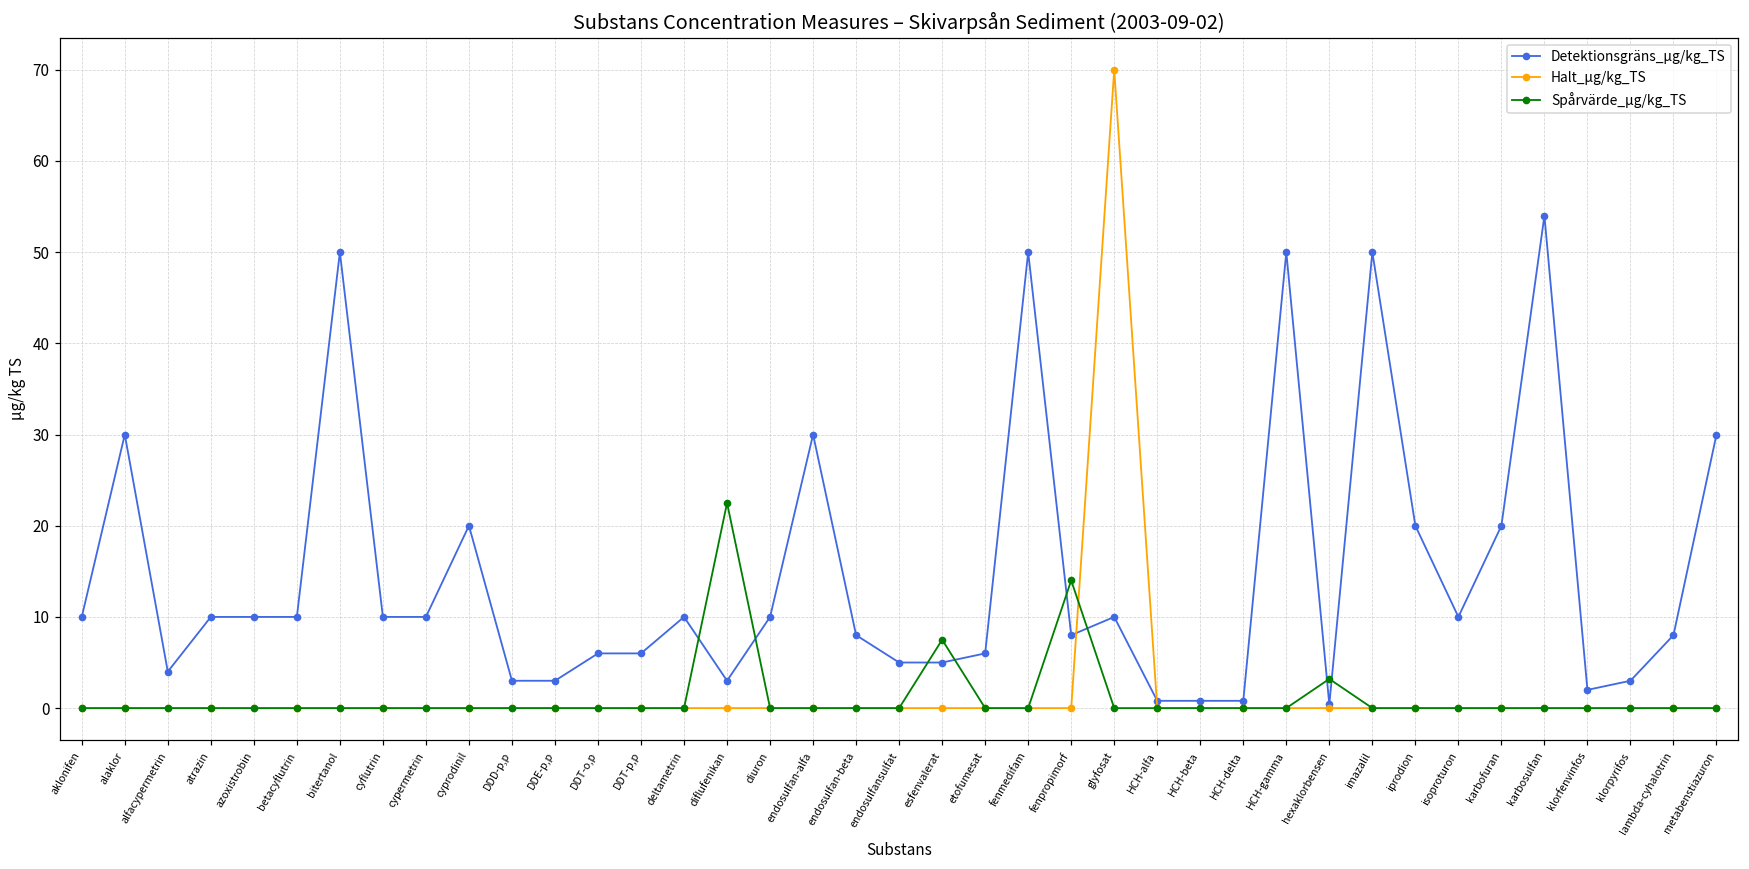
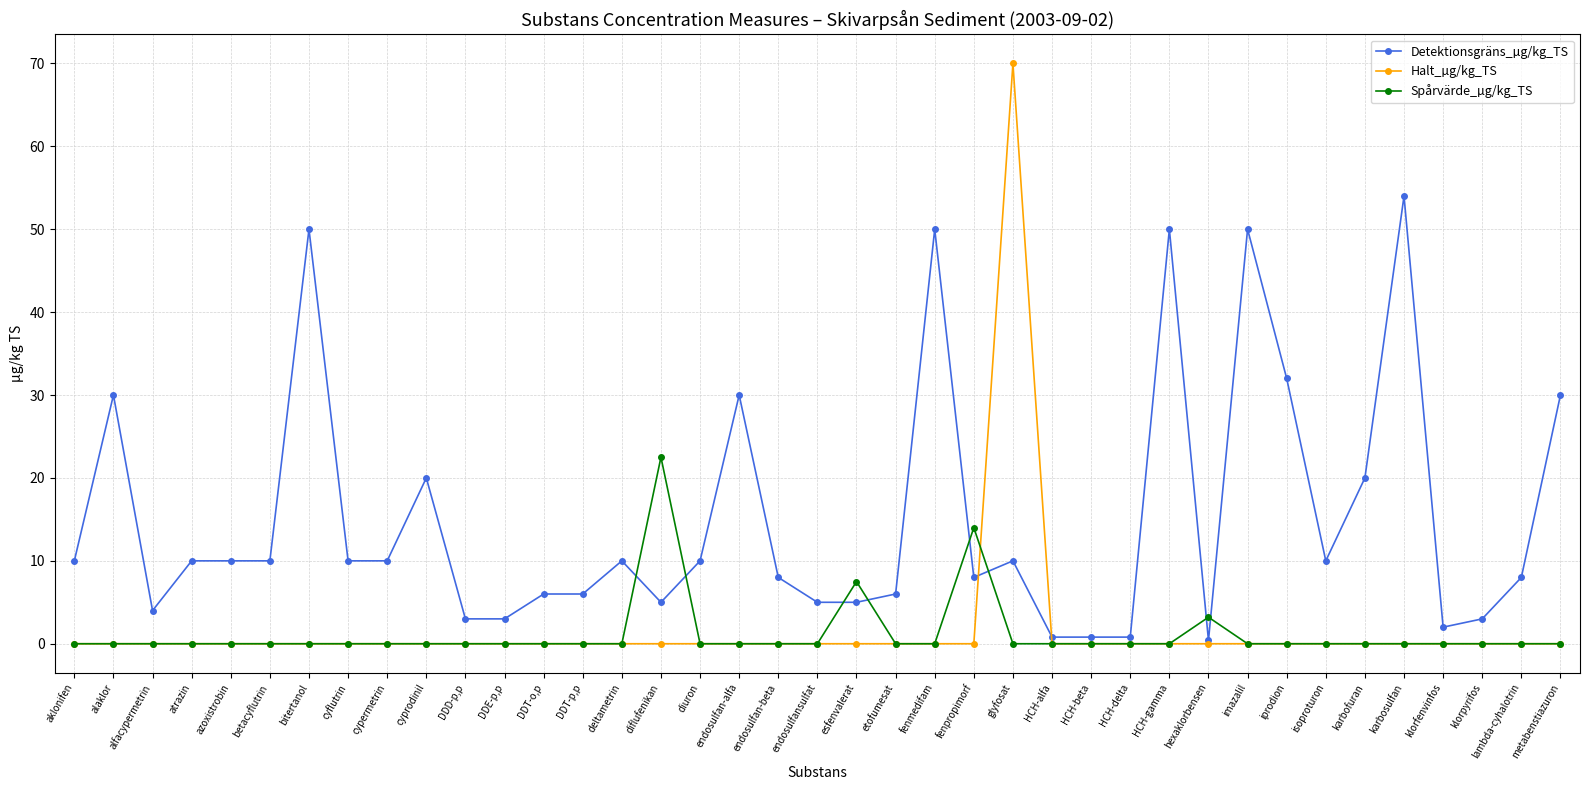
  {
    "Detektionsgräns_µg/kg_TS": {
      "aklonifen": 10,
      "alaklor": 30,
      "alfacypermetrin": 4,
      "atrazin": 10,
      "azoxistrobin": 10,
      "betacyflutrin": 10,
      "bitertanol": 50,
      "cyflutrin": 10,
      "cypermetrin": 10,
      "cyprodinil": 20,
      "DDD-p,p": 3,
      "DDE-p,p": 3,
      "DDT-o,p": 6,
      "DDT-p,p": 6,
      "deltametrin": 10,
-     "diflufenikan": 3,
+     "diflufenikan": 5,
      "diuron": 10,
      "endosulfan-alfa": 30,
      "endosulfan-beta": 8,
      "endosulfansulfat": 5,
      "esfenvalerat": 5,
      "etofumesat": 6,
      "fenmedifam": 50,
      "fenpropimorf": 8,
      "glyfosat": 10,
      "HCH-alfa": 1,
      "HCH-beta": 1,
      "HCH-delta": 1,
      "HCH-gamma": 50,
      "hexaklorbensen": 0,
      "imazalil": 50,
-     "iprodion": 20,
+     "iprodion": 32,
      "isoproturon": 10,
      "karbofuran": 20,
      "karbosulfan": 54,
      "klorfenvinfos": 2,
      "klorpyrifos": 3,
      "lambda-cyhalotrin": 8,
      "metabenstiazuron": 30
    },
    "Halt_µg/kg_TS": {
      "diflufenikan": 0,
      "esfenvalerat": 0,
      "fenpropimorf": 0,
      "glyfosat": 70,
      "hexaklorbensen": 0
    },
    "Spårvärde_µg/kg_TS": {
      "diflufenikan": 23,
      "esfenvalerat": 8,
      "fenpropimorf": 14,
      "glyfosat": 0,
      "hexaklorbensen": 3
    }
  }
